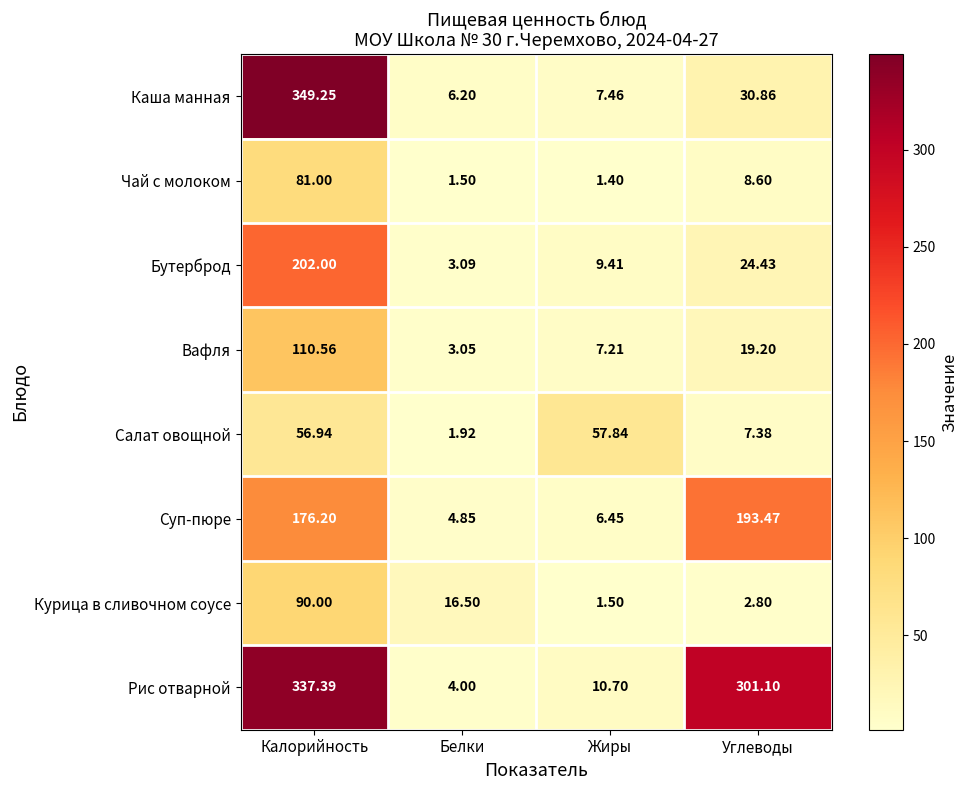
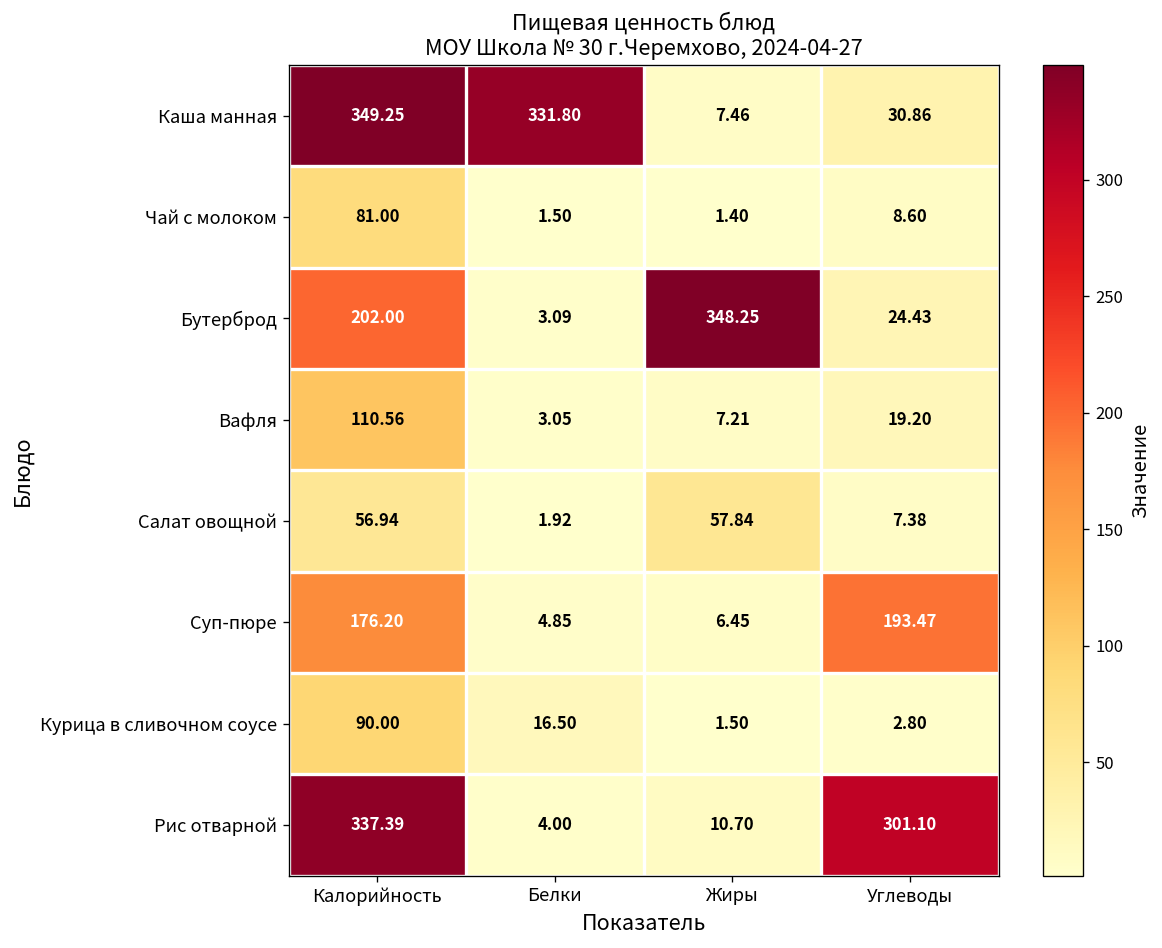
  {
    "Каша манная": {
      "Калорийность": 349.25,
-     "Белки": 6.20,
+     "Белки": 331.80,
      "Жиры": 7.46,
      "Углеводы": 30.86
    },
    "Чай с молоком": {
      "Калорийность": 81.00,
      "Белки": 1.50,
      "Жиры": 1.40,
      "Углеводы": 8.60
    },
    "Бутерброд": {
      "Калорийность": 202.00,
      "Белки": 3.09,
-     "Жиры": 9.41,
+     "Жиры": 348.25,
      "Углеводы": 24.43
    },
    "Вафля": {
      "Калорийность": 110.56,
      "Белки": 3.05,
      "Жиры": 7.21,
      "Углеводы": 19.20
    },
    "Салат овощной": {
      "Калорийность": 56.94,
      "Белки": 1.92,
      "Жиры": 57.84,
      "Углеводы": 7.38
    },
    "Суп-пюре": {
      "Калорийность": 176.20,
      "Белки": 4.85,
      "Жиры": 6.45,
      "Углеводы": 193.47
    },
    "Курица в сливочном соусе": {
      "Калорийность": 90.00,
      "Белки": 16.50,
      "Жиры": 1.50,
      "Углеводы": 2.80
    },
    "Рис отварной": {
      "Калорийность": 337.39,
      "Белки": 4.00,
      "Жиры": 10.70,
      "Углеводы": 301.10
    }
  }
